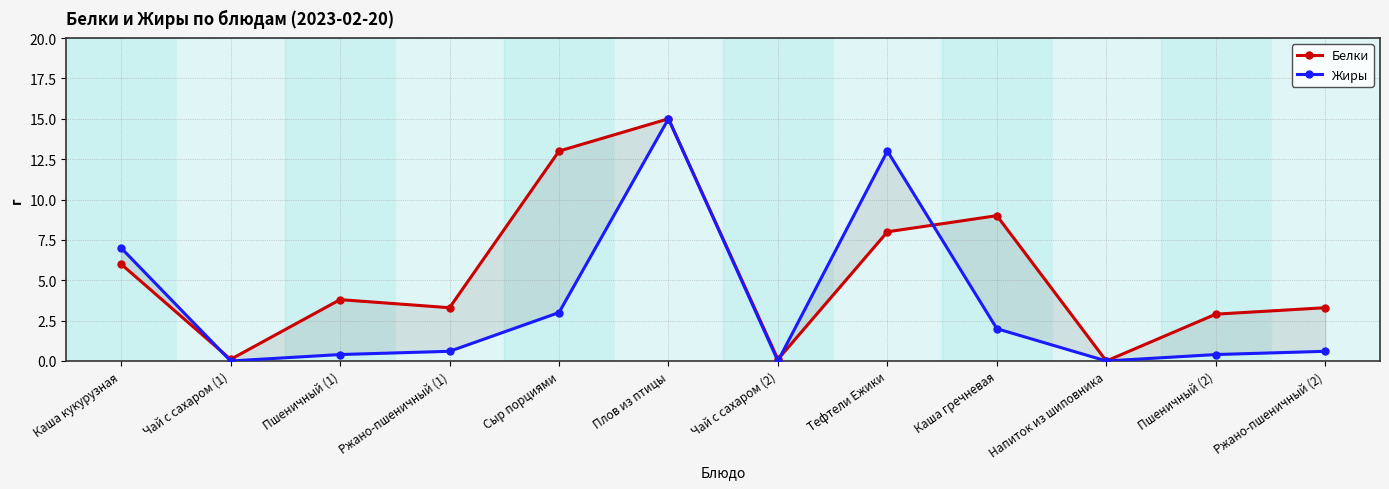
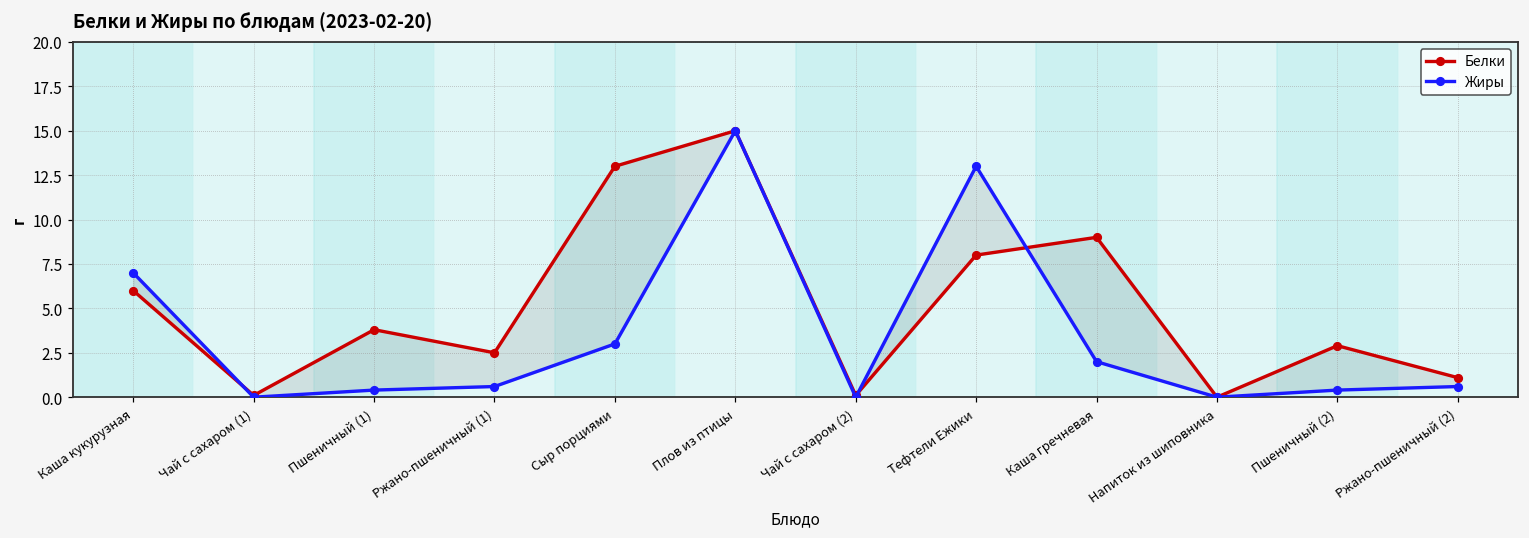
  {
    "Белки": {
      "Каша кукурузная": 6.0,
-     "Ржано-пшеничный (1)": 3.3,
+     "Ржано-пшеничный (1)": 2.5,
      "Тефтели Ежики": 8.0,
-     "Ржано-пшеничный (2)": 3.3
+     "Ржано-пшеничный (2)": 1.1
    },
    "Жиры": {
      "Пшеничный (1)": 0.4,
      "Ржано-пшеничный (1)": 0.6,
      "Сыр порциями": 3.0,
      "Каша гречневая": 2.0,
      "Пшеничный (2)": 0.4,
      "Ржано-пшеничный (2)": 0.6
    }
  }
